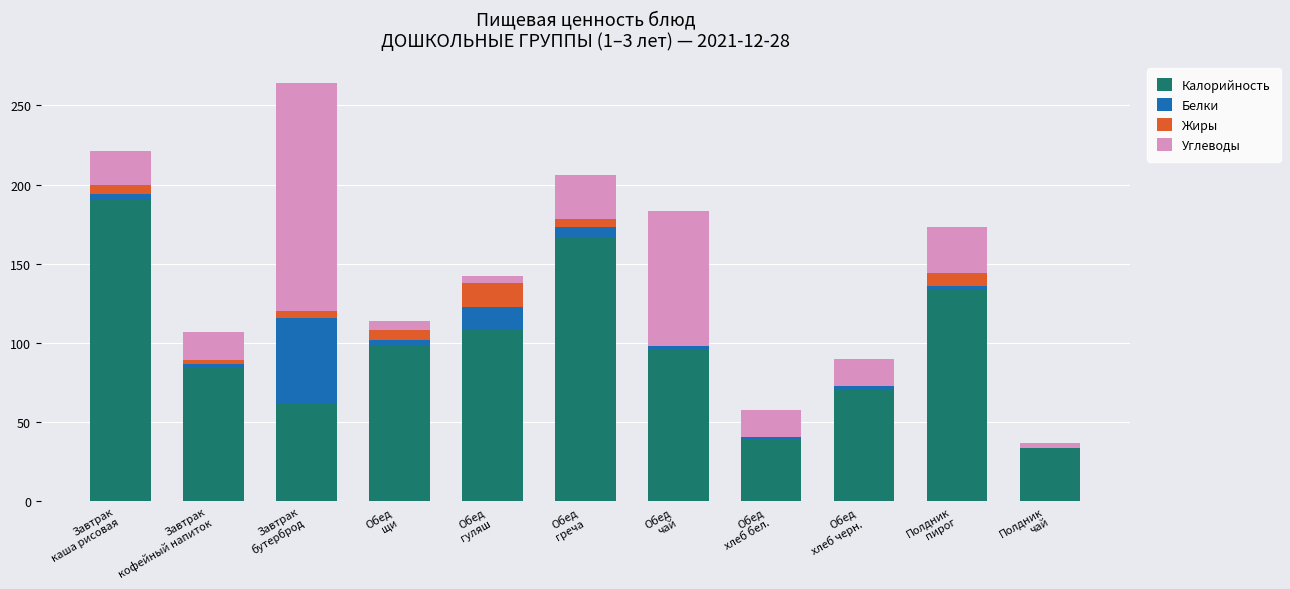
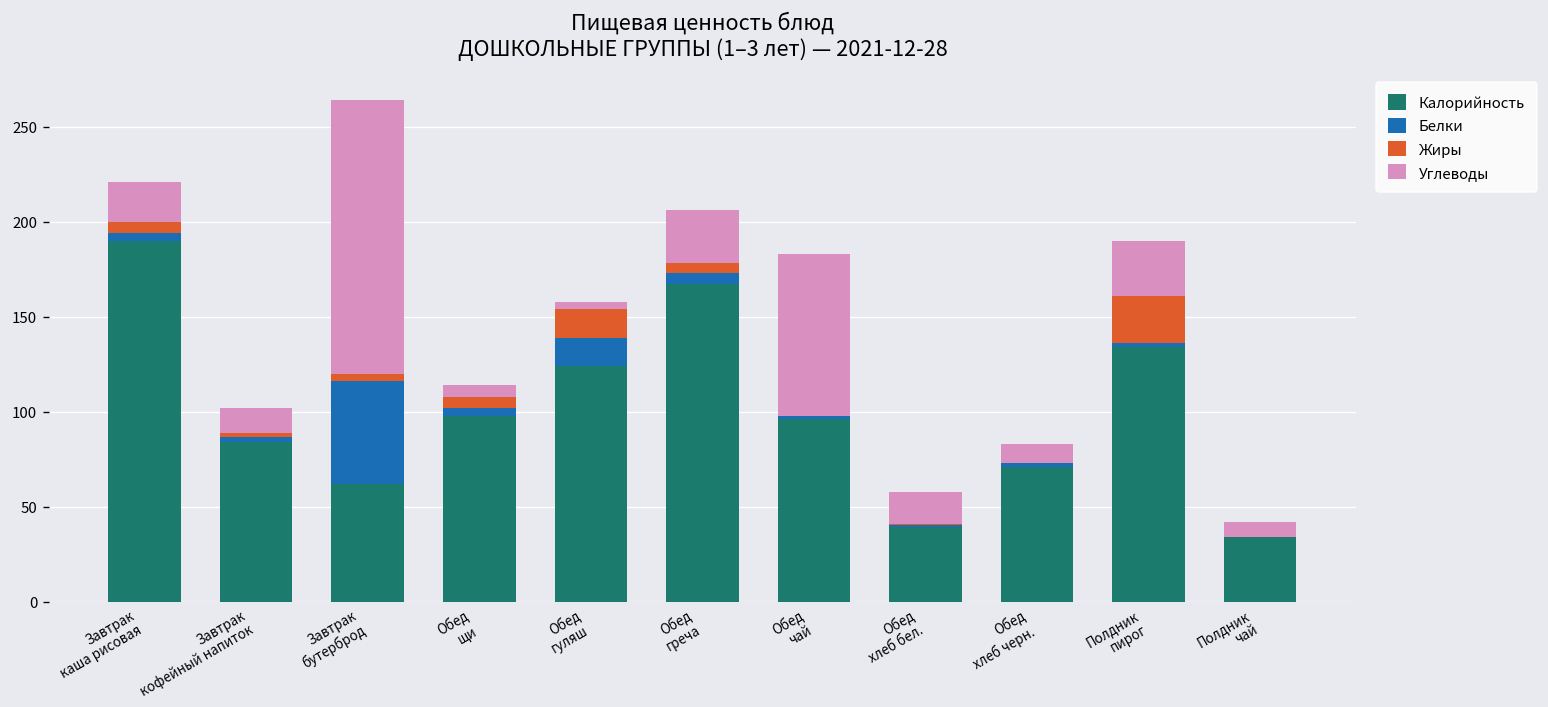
  {
    "Калорийность": {
      "Завтрак каша рисовая": 190,
      "Завтрак кофейный напиток": 84,
      "Завтрак бутерброд": 62,
      "Обед щи": 98,
-     "Обед гуляш": 108,
+     "Обед гуляш": 124,
      "Обед греча": 167,
      "Обед чай": 96,
      "Обед хлеб бел.": 39,
      "Обед хлеб черн.": 71,
      "Полдник пирог": 134,
      "Полдник чай": 34
    },
    "Белки": {
      "Завтрак каша рисовая": 4,
      "Завтрак кофейный напиток": 3,
      "Завтрак бутерброд": 54,
      "Обед щи": 4,
      "Обед гуляш": 15,
      "Обед греча": 6,
      "Обед чай": 2,
      "Обед хлеб черн.": 2,
      "Полдник пирог": 2,
      "Полдник чай": 0
    },
    "Жиры": {
      "Завтрак каша рисовая": 6,
      "Завтрак кофейный напиток": 2,
      "Завтрак бутерброд": 4,
      "Обед щи": 6,
      "Обед гуляш": 15,
      "Обед греча": 5,
      "Обед чай": 0,
      "Обед хлеб черн.": 0,
-     "Полдник пирог": 8,
+     "Полдник пирог": 25,
      "Полдник чай": 0
    },
    "Углеводы": {
      "Завтрак каша рисовая": 21,
-     "Завтрак кофейный напиток": 18,
+     "Завтрак кофейный напиток": 13,
      "Завтрак бутерброд": 144,
      "Обед щи": 6,
      "Обед гуляш": 4,
      "Обед греча": 28,
      "Обед чай": 85,
      "Обед хлеб бел.": 17,
-     "Обед хлеб черн.": 17,
+     "Обед хлеб черн.": 10,
      "Полдник пирог": 29,
-     "Полдник чай": 3
+     "Полдник чай": 8
    }
  }
